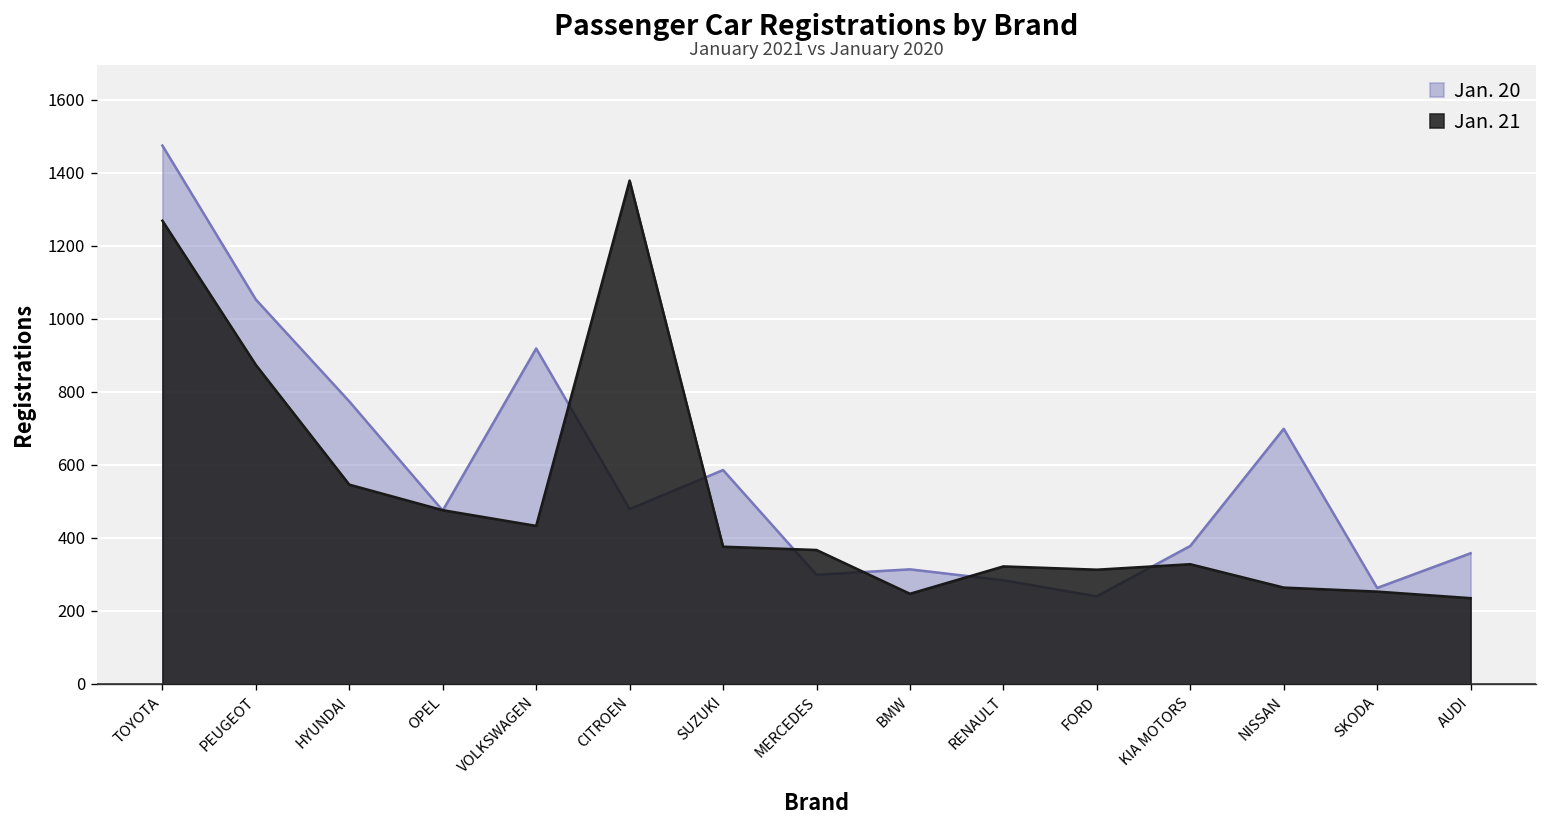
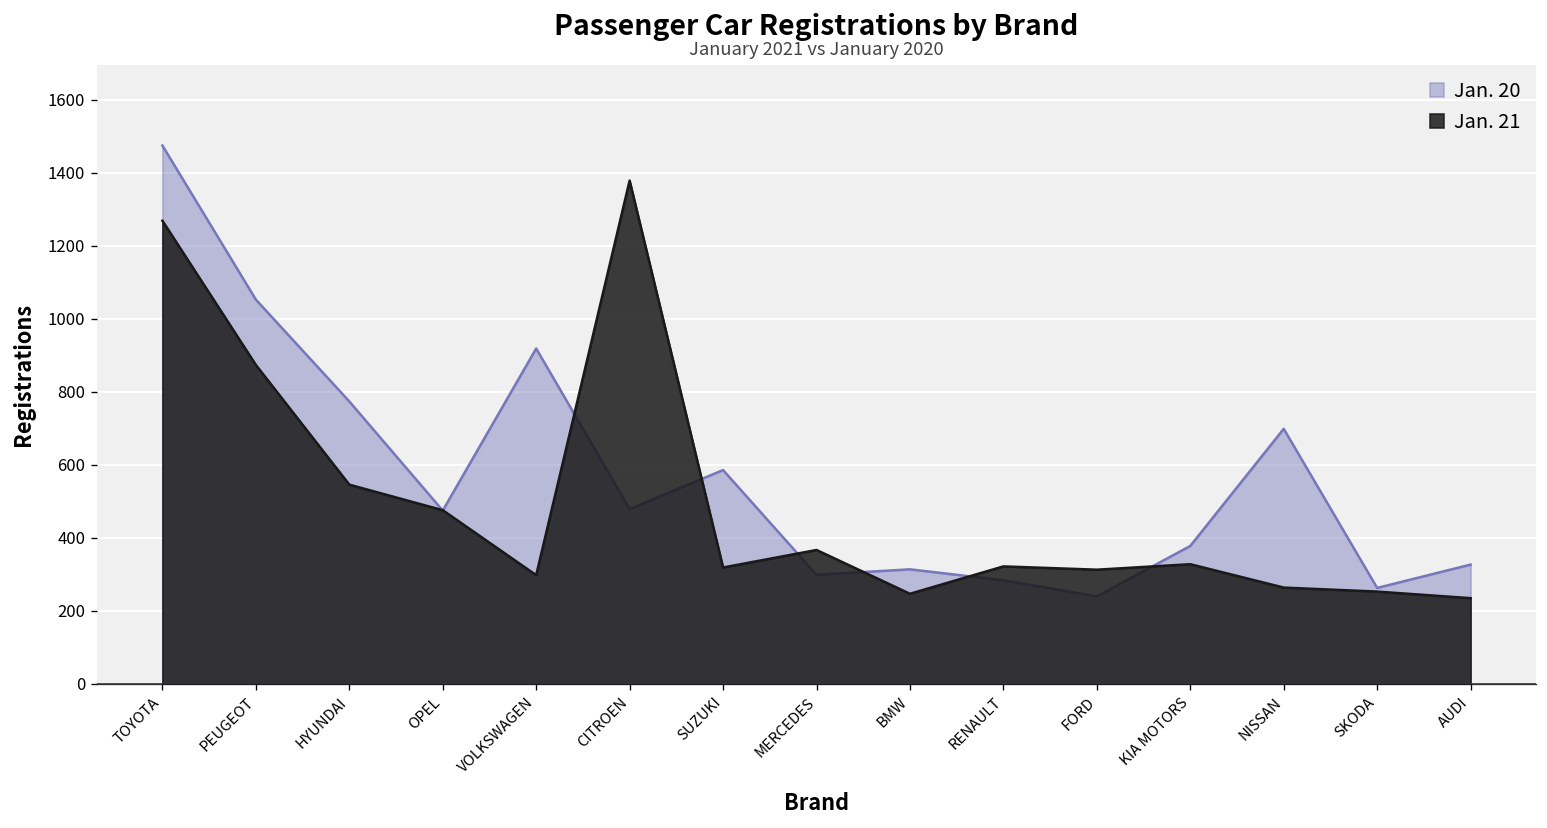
  {
    "Jan. 20": {
      "TOYOTA": 1480,
      "PEUGEOT": 1050,
      "HYUNDAI": 770,
      "VOLKSWAGEN": 920,
      "CITROEN": 480,
      "SUZUKI": 590,
      "MERCEDES": 300,
      "BMW": 310,
      "RENAULT": 280,
      "FORD": 240,
      "KIA MOTORS": 380,
      "NISSAN": 700,
      "SKODA": 260,
-     "AUDI": 360
+     "AUDI": 330
    },
    "Jan. 21": {
      "TOYOTA": 1270,
      "PEUGEOT": 870,
      "HYUNDAI": 550,
-     "VOLKSWAGEN": 430,
+     "VOLKSWAGEN": 300,
      "CITROEN": 1380,
-     "SUZUKI": 380,
+     "SUZUKI": 320,
      "MERCEDES": 370,
      "BMW": 250,
      "RENAULT": 320,
      "FORD": 310,
      "KIA MOTORS": 330,
      "NISSAN": 260,
      "SKODA": 250,
      "AUDI": 240
    }
  }
